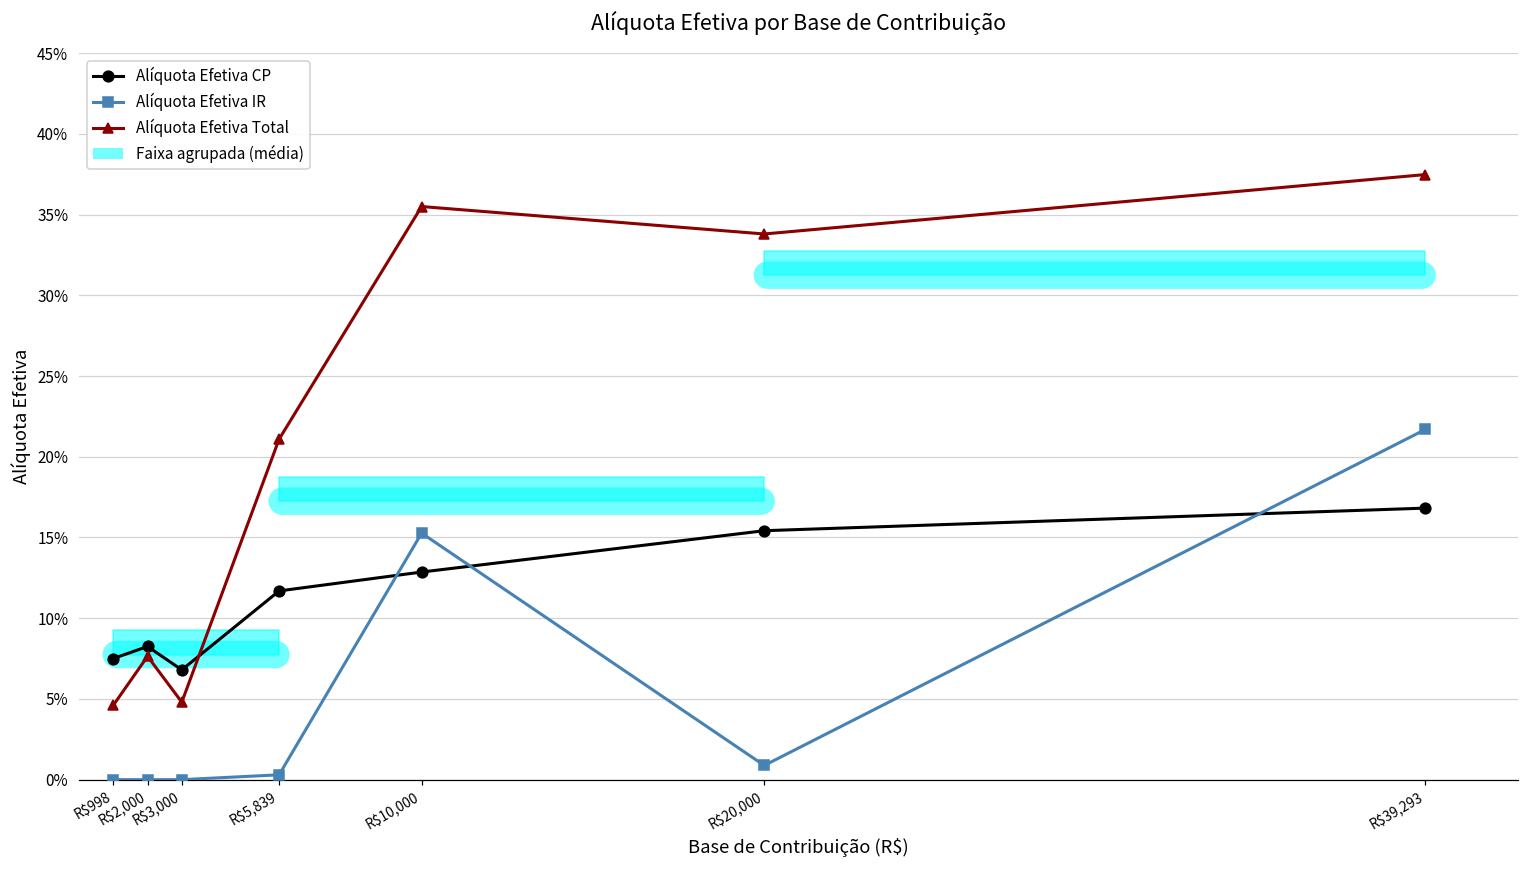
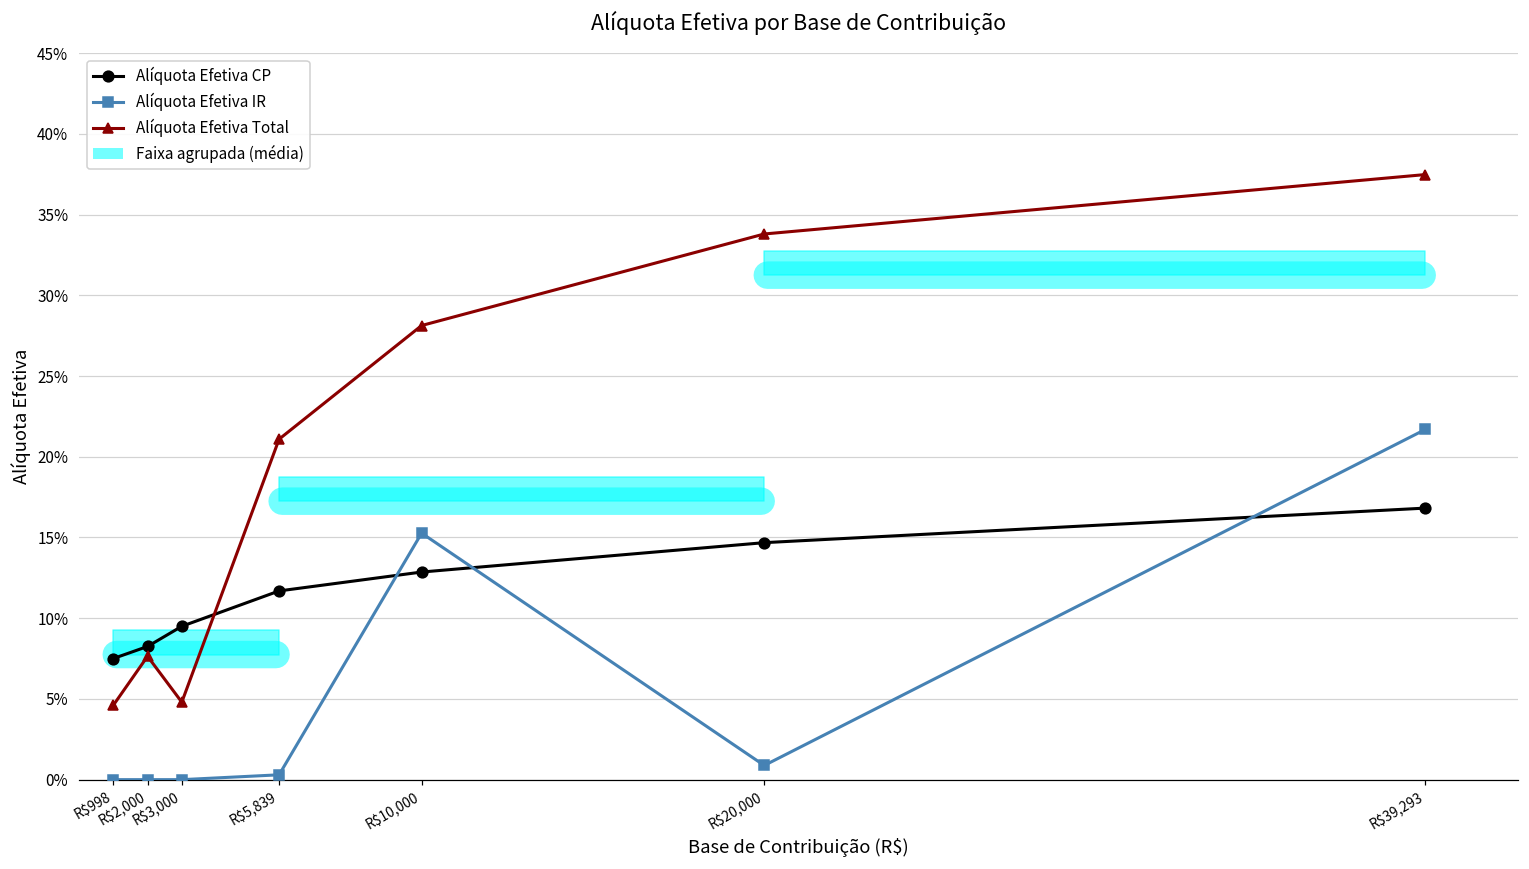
  {
    "Alíquota Efetiva CP": {
      "R$998": "7.5%",
      "R$2,000": "8.3%",
-     "R$3,000": "6.8%",
+     "R$3,000": "9.5%",
      "R$5,839": "11.7%",
      "R$10,000": "12.9%",
-     "R$20,000": "15.4%",
+     "R$20,000": "14.7%",
      "R$39,293": "16.8%"
    },
    "Alíquota Efetiva IR": {
      "R$998": "0.0%",
      "R$2,000": "0.0%",
      "R$3,000": "0.0%",
      "R$5,839": "0.3%",
      "R$10,000": "15.3%",
      "R$20,000": "0.9%",
      "R$39,293": "21.7%"
    },
    "Alíquota Efetiva Total": {
      "R$998": "4.6%",
      "R$2,000": "7.6%",
      "R$3,000": "4.8%",
      "R$5,839": "21.1%",
-     "R$10,000": "35.5%",
+     "R$10,000": "28.1%",
      "R$20,000": "33.8%",
      "R$39,293": "37.5%"
    }
  }
